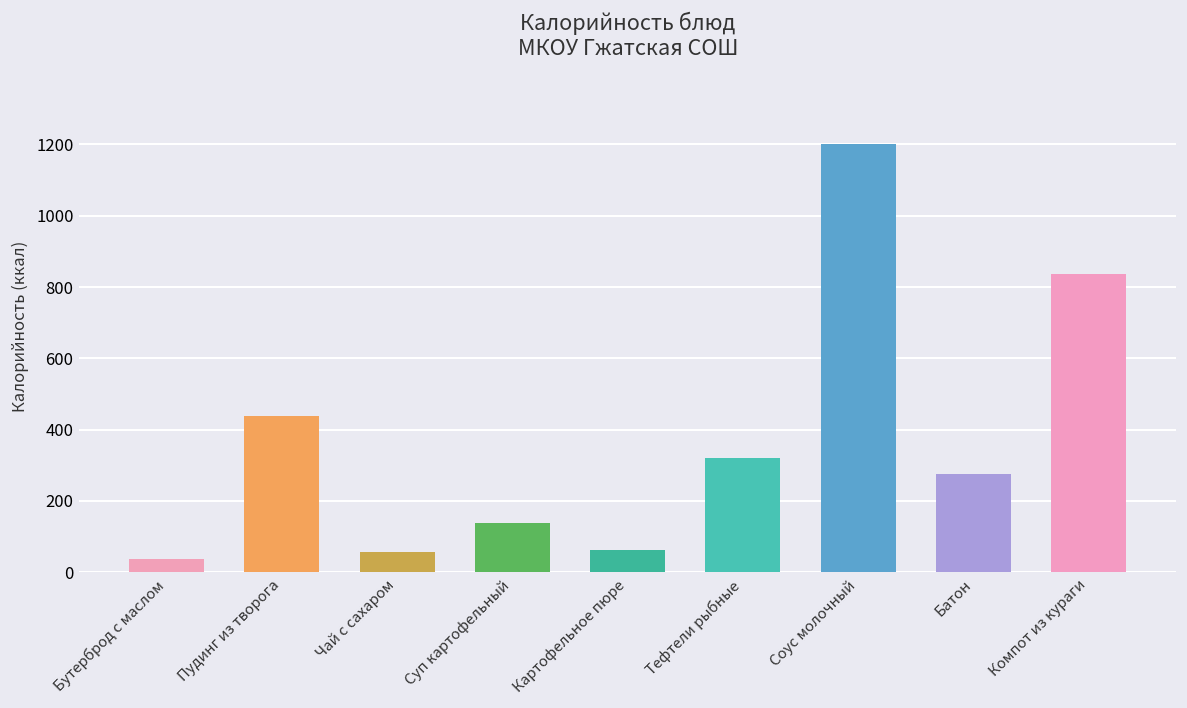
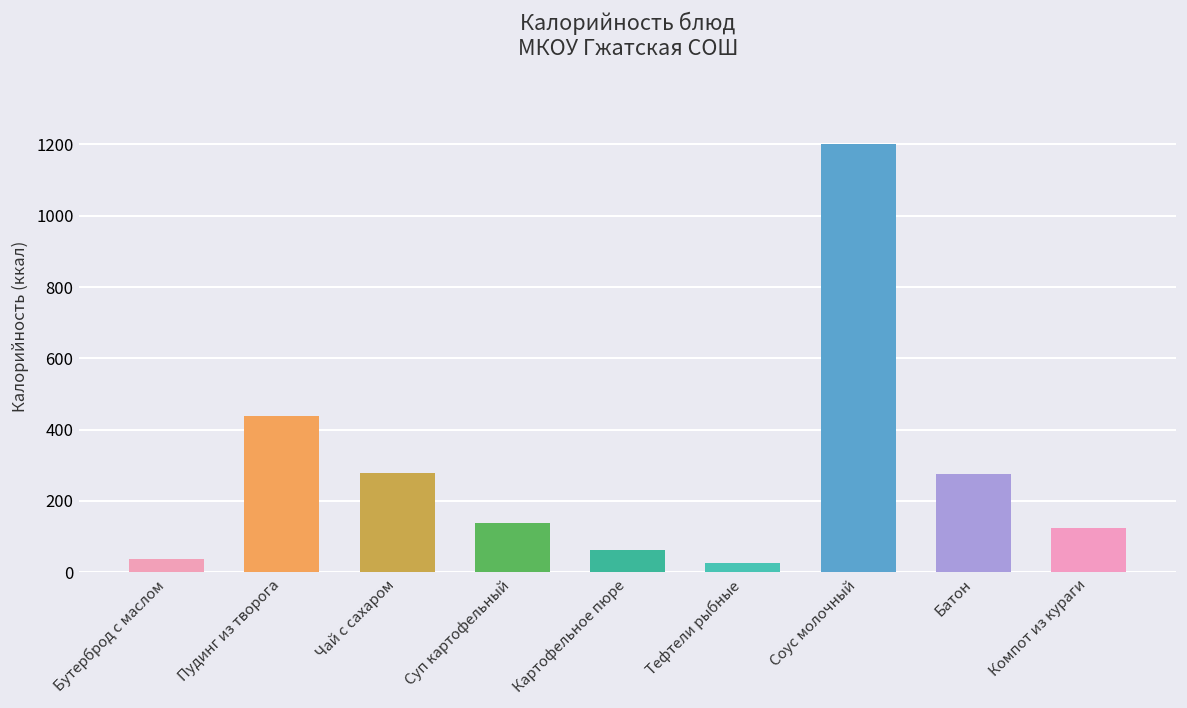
  {
    "Бутерброд с маслом": 40,
    "Пудинг из творога": 440,
-   "Чай с сахаром": 60,
+   "Чай с сахаром": 280,
    "Суп картофельный": 140,
    "Картофельное пюре": 60,
-   "Тефтели рыбные": 320,
+   "Тефтели рыбные": 30,
    "Соус молочный": 1200,
    "Батон": 280,
-   "Компот из кураги": 840
+   "Компот из кураги": 120
  }
